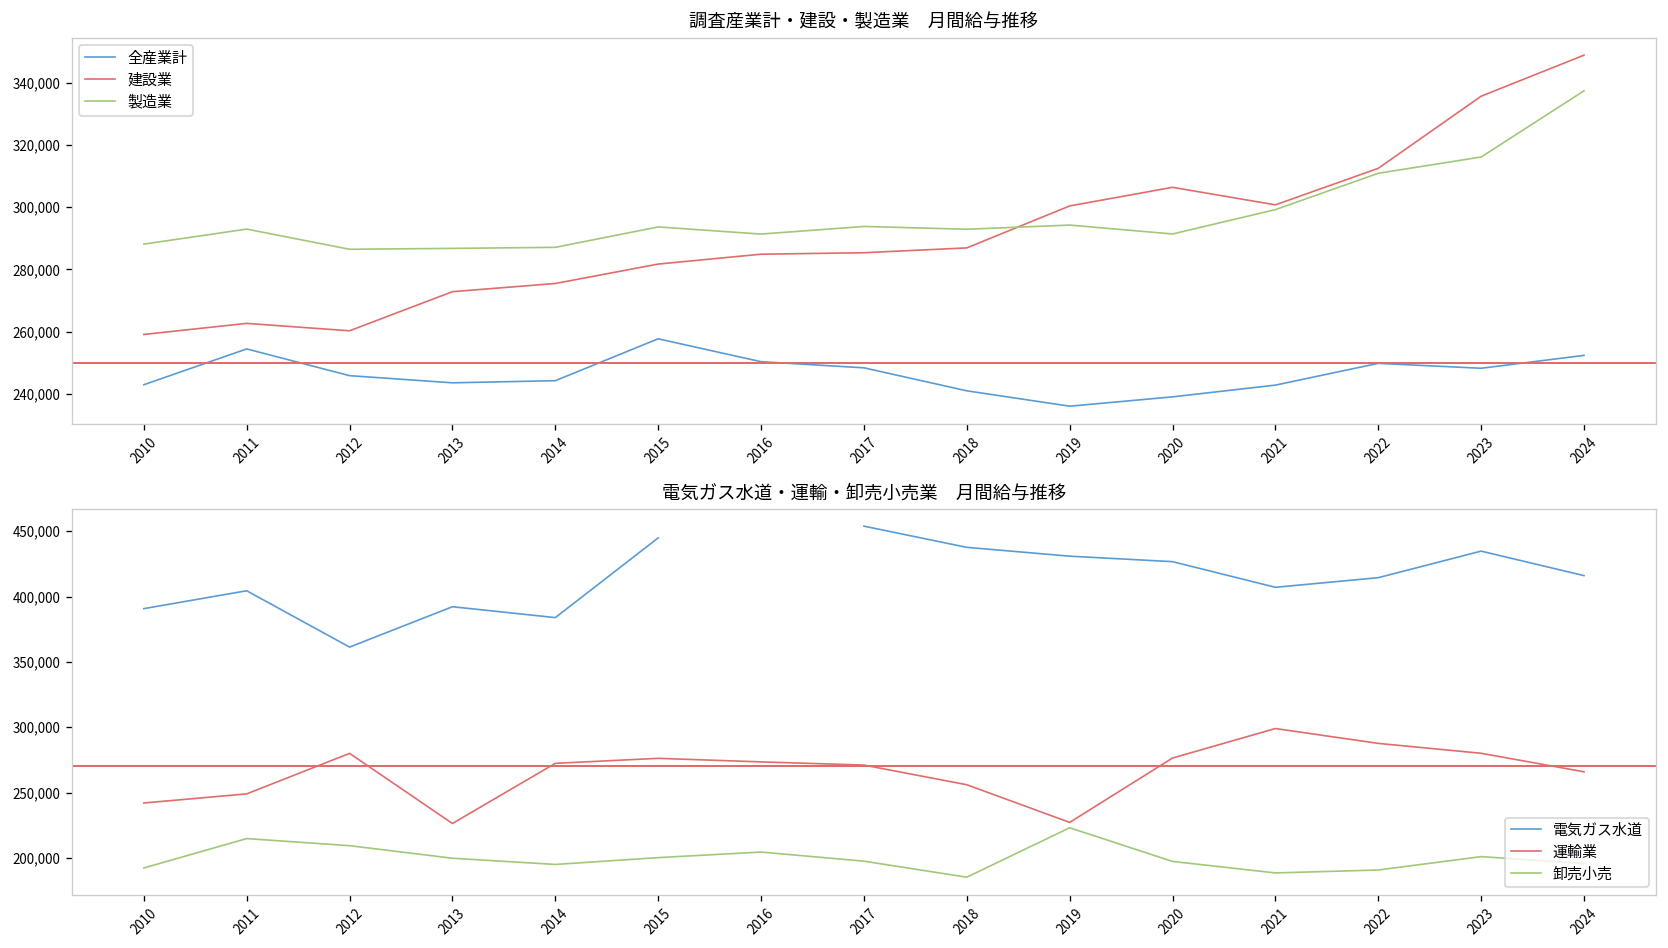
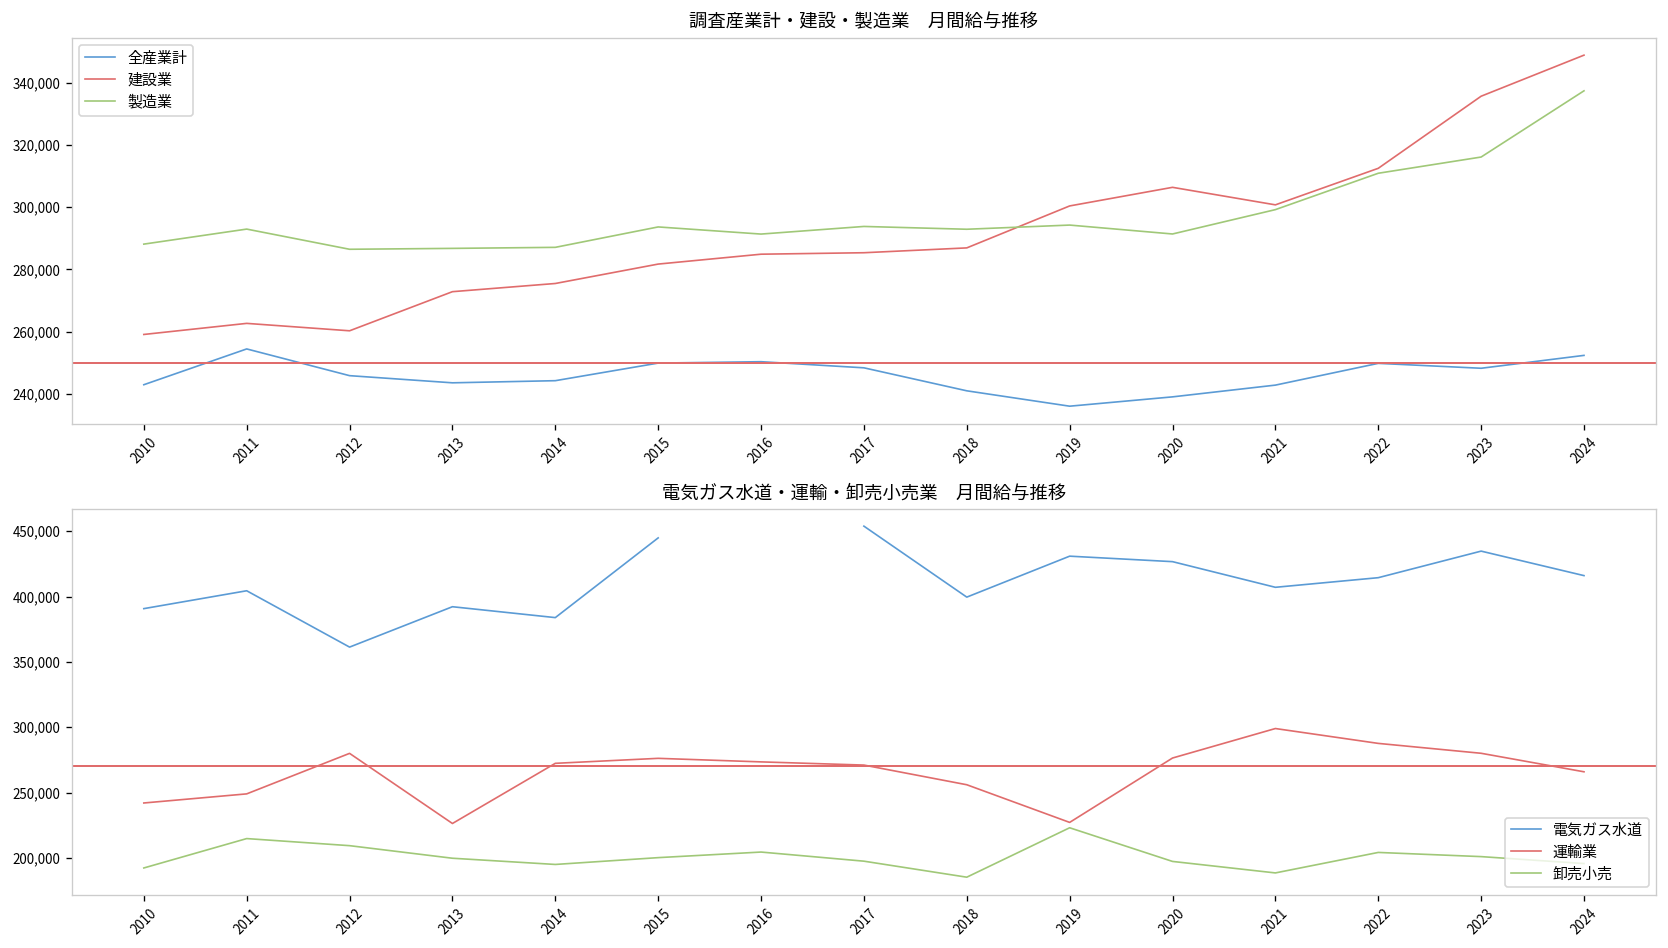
  {
    "調査産業計・建設・製造業 月間給与推移": {
      "全産業計": {
        "2010": "243,000",
        "2011": "254,000",
        "2012": "246,000",
        "2013": "244,000",
        "2014": "244,000",
-       "2015": "258,000",
+       "2015": "250,000",
        "2016": "250,000",
        "2017": "248,000",
        "2018": "241,000",
        "2019": "236,000",
        "2020": "239,000",
        "2021": "243,000",
        "2022": "250,000",
        "2023": "248,000",
        "2024": "252,000"
      },
      "建設業": {
        "2010": "259,000",
        "2011": "263,000",
        "2012": "260,000",
        "2013": "273,000",
        "2014": "275,000",
        "2015": "282,000",
        "2016": "285,000",
        "2017": "285,000",
        "2018": "287,000",
        "2019": "300,000",
        "2020": "306,000",
        "2021": "301,000",
        "2022": "312,000",
        "2023": "336,000",
        "2024": "349,000"
      },
      "製造業": {
        "2010": "288,000",
        "2011": "293,000",
        "2012": "286,000",
        "2013": "287,000",
        "2014": "287,000",
        "2015": "294,000",
        "2016": "291,000",
        "2017": "294,000",
        "2018": "293,000",
        "2019": "294,000",
        "2020": "291,000",
        "2021": "299,000",
        "2022": "311,000",
        "2023": "316,000",
        "2024": "337,000"
      }
    },
    "電気ガス水道・運輸・卸売小売業 月間給与推移": {
      "電気ガス水道": {
        "2010": "391,000",
        "2011": "404,000",
        "2012": "361,000",
        "2013": "392,000",
        "2014": "384,000",
        "2015": "445,000",
        "2017": "454,000",
-       "2018": "438,000",
+       "2018": "400,000",
        "2019": "431,000",
        "2020": "427,000",
        "2021": "407,000",
        "2022": "414,000",
        "2023": "435,000",
        "2024": "416,000"
      },
      "運輸業": {
        "2010": "242,000",
        "2011": "249,000",
        "2012": "280,000",
        "2013": "226,000",
        "2014": "272,000",
        "2015": "276,000",
        "2016": "274,000",
        "2017": "271,000",
        "2018": "256,000",
        "2019": "227,000",
        "2020": "276,000",
        "2021": "299,000",
        "2022": "288,000",
        "2023": "280,000",
        "2024": "266,000"
      },
      "卸売小売": {
        "2010": "192,000",
        "2011": "215,000",
        "2012": "209,000",
        "2013": "200,000",
        "2014": "195,000",
        "2015": "200,000",
        "2016": "205,000",
        "2017": "198,000",
        "2018": "185,000",
        "2019": "223,000",
        "2020": "197,000",
        "2021": "189,000",
-       "2022": "191,000",
+       "2022": "204,000",
        "2023": "201,000"
      }
    }
  }
